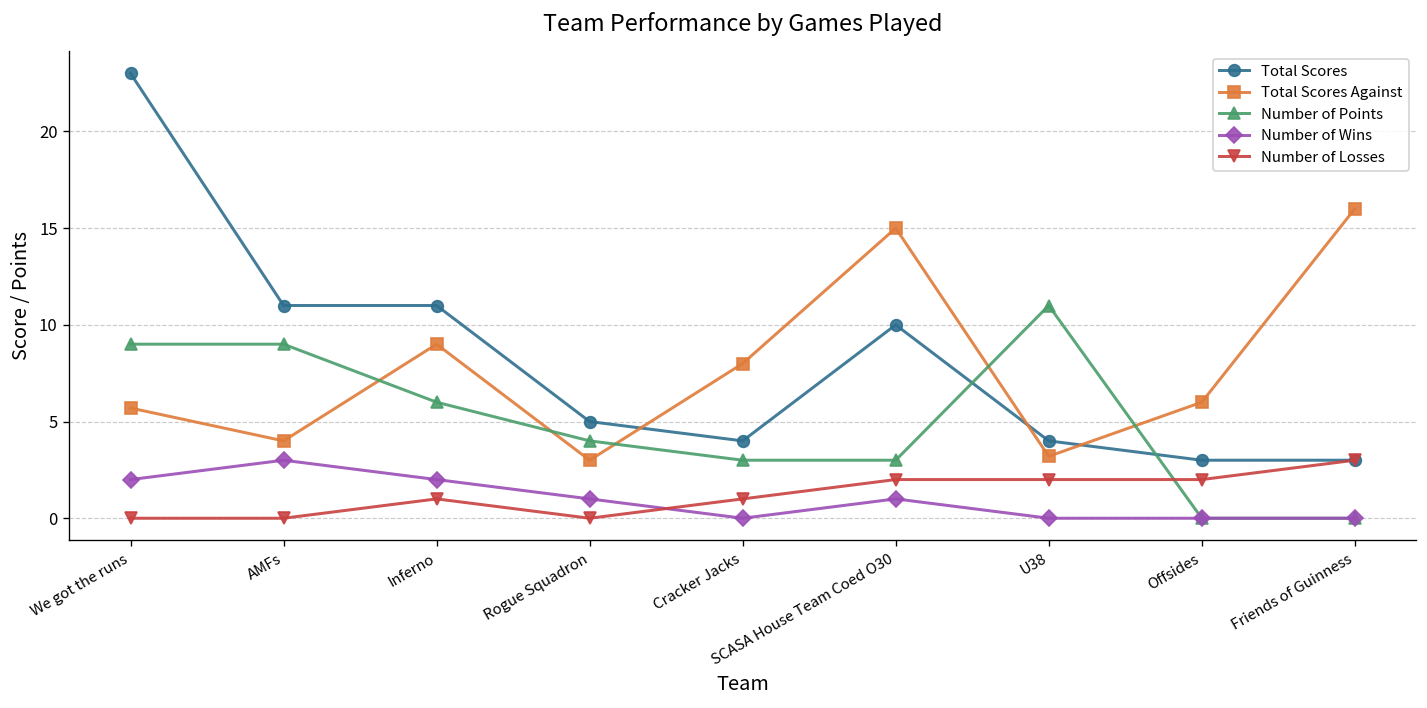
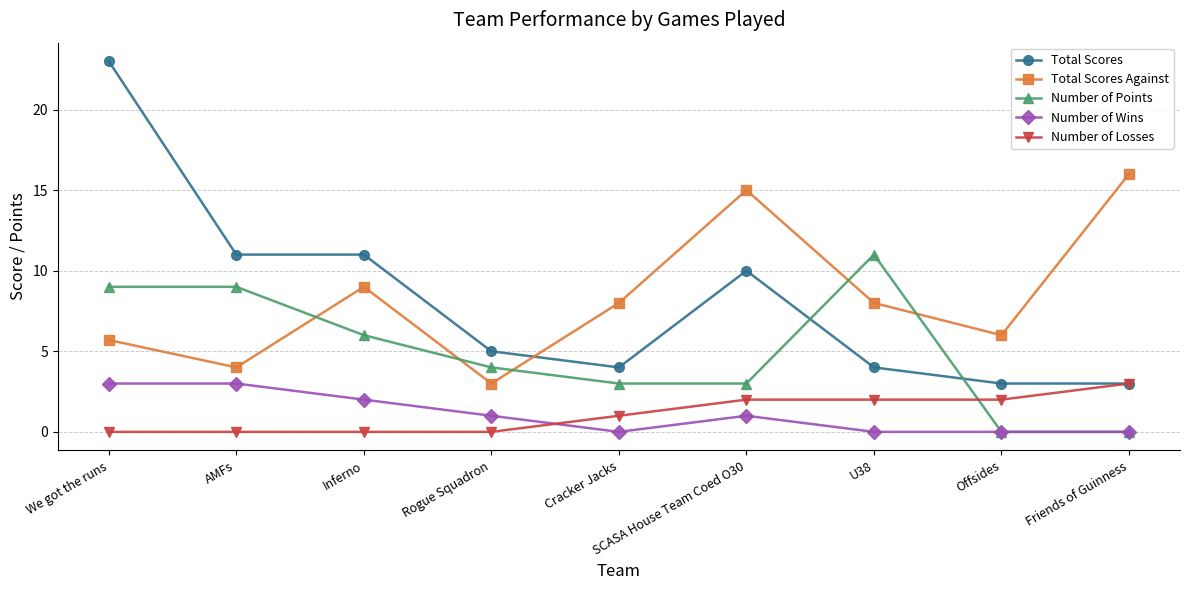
  {
    "Total Scores": {
      "We got the runs": 23.0,
      "AMFs": 11.0,
      "Inferno": 11.0,
      "Rogue Squadron": 5.0,
      "Cracker Jacks": 4.0,
      "SCASA House Team Coed O30": 10.0,
      "U38": 4.0,
      "Offsides": 3.0
    },
    "Total Scores Against": {
      "We got the runs": 5.7,
      "AMFs": 4.0,
      "Inferno": 9.0,
      "Rogue Squadron": 3.0,
      "Cracker Jacks": 8.0,
      "SCASA House Team Coed O30": 15.0,
-     "U38": 3.2,
+     "U38": 8.0,
      "Offsides": 6.0,
      "Friends of Guinness": 16.0
    },
    "Number of Points": {
      "We got the runs": 9.0,
      "AMFs": 9.0,
      "Inferno": 6.0,
      "Rogue Squadron": 4.0,
      "Cracker Jacks": 3.0,
      "SCASA House Team Coed O30": 3.0,
      "U38": 11.0
    },
    "Number of Wins": {
-     "We got the runs": 2,
+     "We got the runs": 3,
      "AMFs": 3,
      "Inferno": 2,
      "Rogue Squadron": 1,
      "Cracker Jacks": 0,
      "SCASA House Team Coed O30": 1,
      "U38": 0
    },
    "Number of Losses": {
      "We got the runs": 0,
      "AMFs": 0,
-     "Inferno": 1,
+     "Inferno": 0,
      "Rogue Squadron": 0,
      "Cracker Jacks": 1,
      "SCASA House Team Coed O30": 2,
      "U38": 2,
      "Offsides": 2
    }
  }
